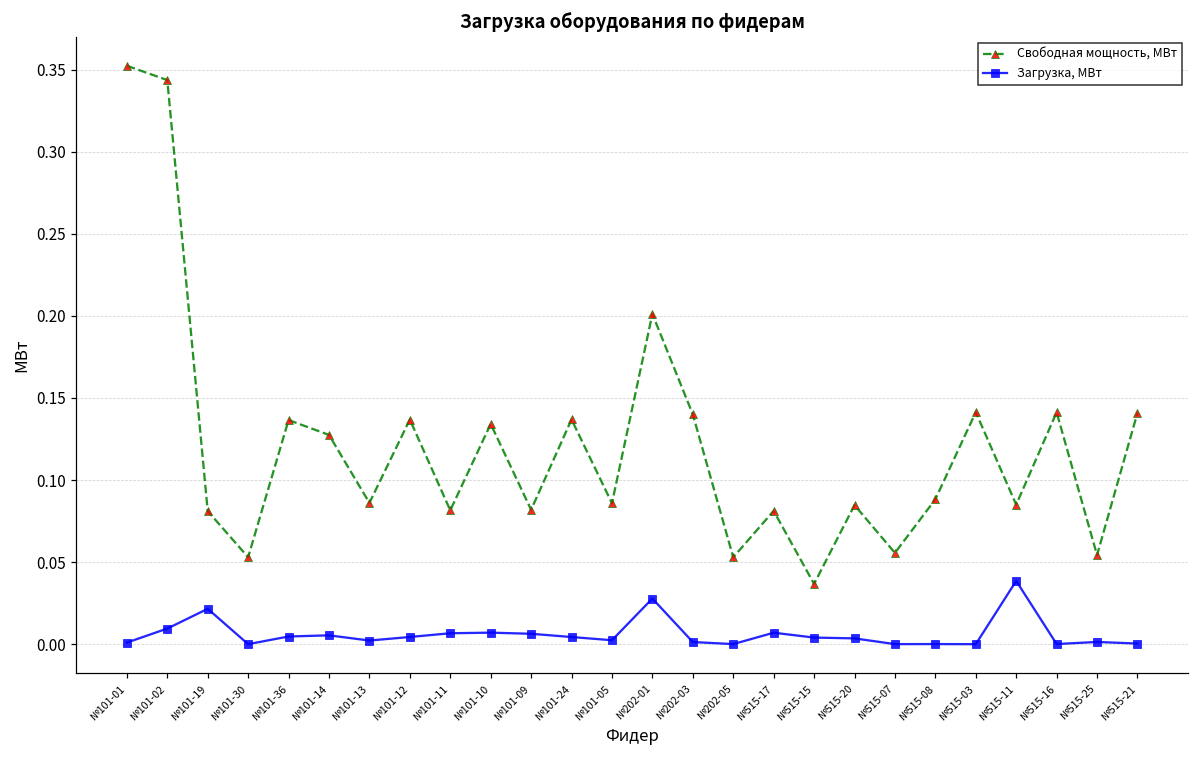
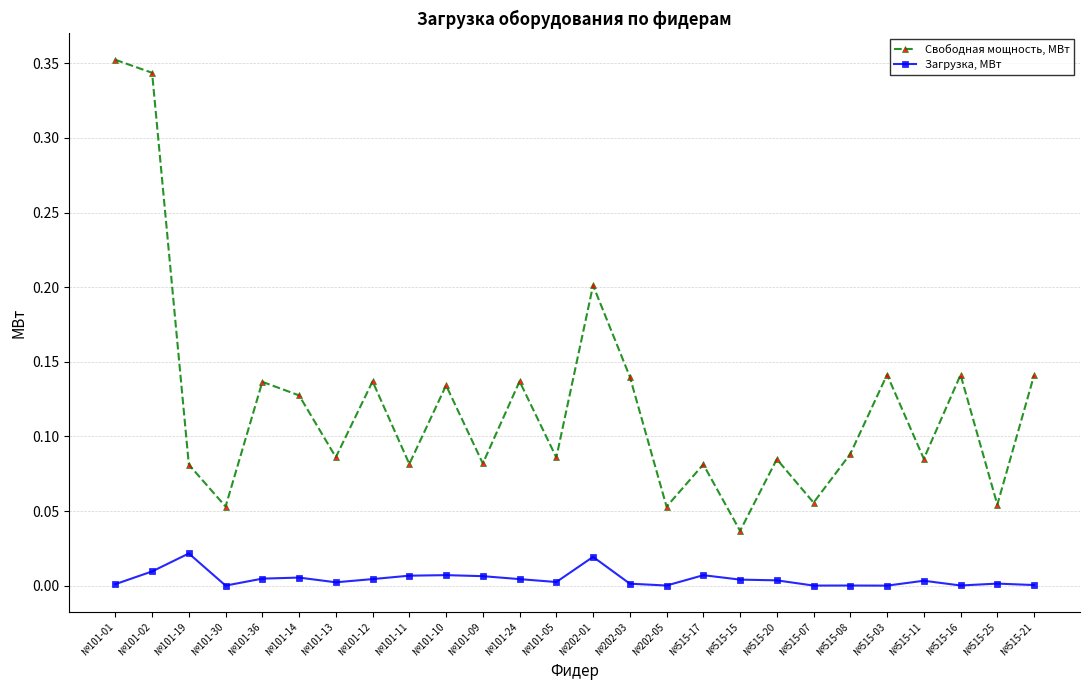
  {
    "Свободная мощность, МВт": {
      "№101-01": 0.352,
      "№101-02": 0.344,
      "№101-19": 0.081,
      "№101-30": 0.053,
      "№101-36": 0.137,
      "№101-14": 0.127,
      "№101-13": 0.086,
      "№101-12": 0.137,
      "№101-11": 0.082,
      "№101-10": 0.134,
      "№101-09": 0.082,
      "№101-24": 0.137,
      "№101-05": 0.086,
      "№202-01": 0.201,
      "№202-03": 0.140,
      "№202-05": 0.053,
      "№515-17": 0.081,
      "№515-15": 0.037,
      "№515-20": 0.085,
      "№515-07": 0.056,
      "№515-08": 0.088,
      "№515-03": 0.141,
      "№515-11": 0.085,
      "№515-16": 0.141,
      "№515-25": 0.054,
      "№515-21": 0.141
    },
    "Загрузка, МВт": {
      "№101-01": 0.001,
      "№101-02": 0.010,
      "№101-19": 0.022,
      "№101-30": 0.000,
      "№101-36": 0.005,
      "№101-14": 0.005,
      "№101-13": 0.002,
      "№101-12": 0.004,
      "№101-11": 0.007,
      "№101-10": 0.007,
      "№101-09": 0.006,
      "№101-24": 0.004,
      "№101-05": 0.002,
-     "№202-01": 0.028,
+     "№202-01": 0.019,
      "№202-03": 0.001,
      "№202-05": 0.000,
      "№515-17": 0.007,
      "№515-15": 0.004,
      "№515-20": 0.004,
      "№515-07": 0.000,
      "№515-08": 0.000,
      "№515-03": 0.000,
-     "№515-11": 0.039,
+     "№515-11": 0.003,
      "№515-16": 0.000,
      "№515-25": 0.001,
      "№515-21": 0.000
    }
  }
